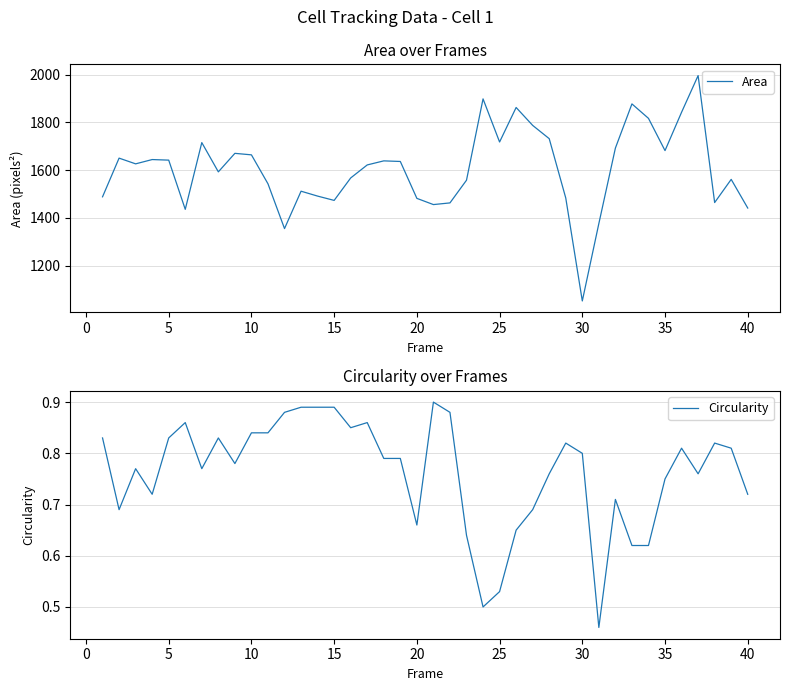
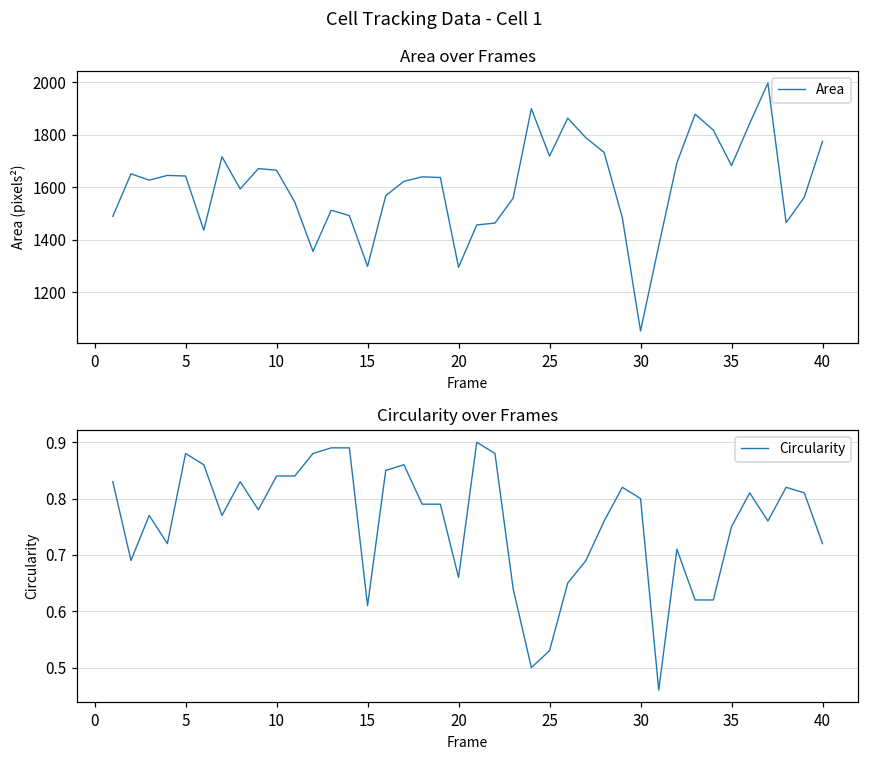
  {
    "Area over Frames": {
      "5": 1640,
      "10": 1660,
-     "15": 1470,
-     "20": 1480,
+     "15": 1300,
+     "20": 1290,
      "25": 1720,
      "30": 1050,
      "35": 1680,
-     "40": 1440
+     "40": 1770
    },
    "Circularity over Frames": {
-     "5": 0.83,
+     "5": 0.88,
      "10": 0.84,
-     "15": 0.89,
+     "15": 0.61,
      "20": 0.66,
      "25": 0.53,
      "30": 0.80,
      "35": 0.75,
      "40": 0.72
    }
  }
